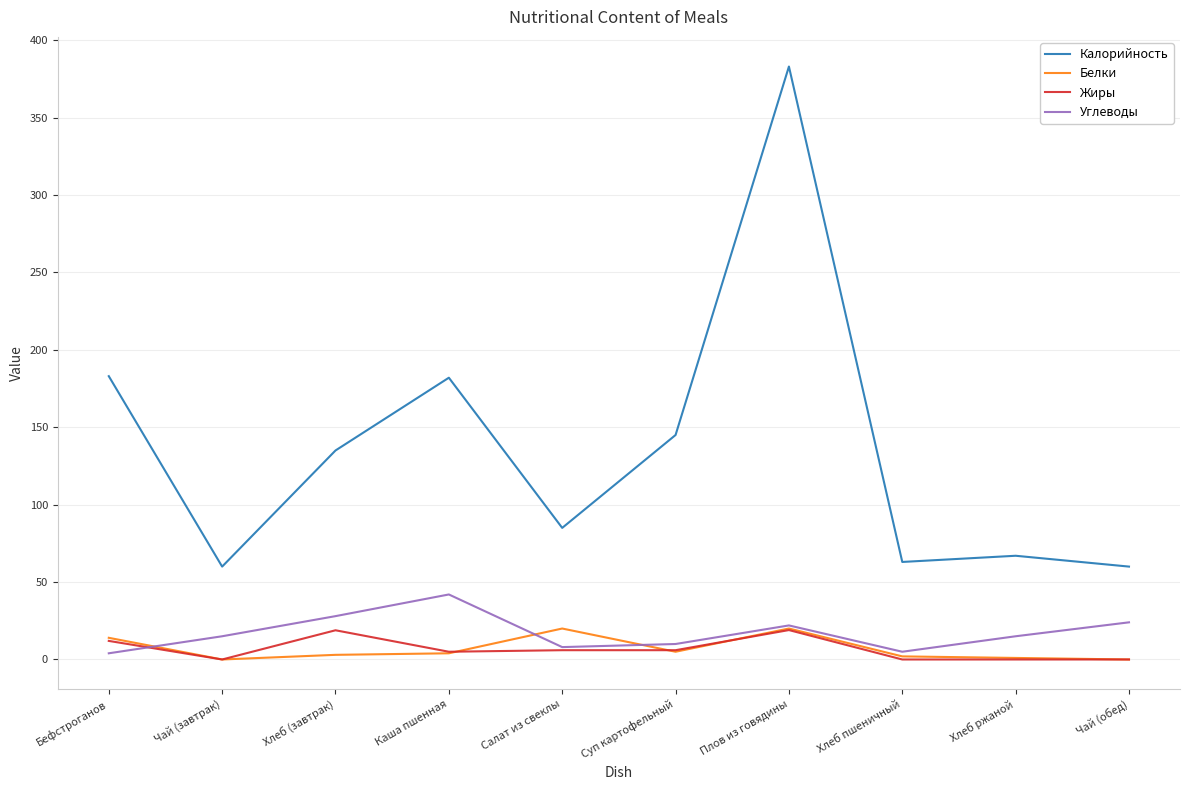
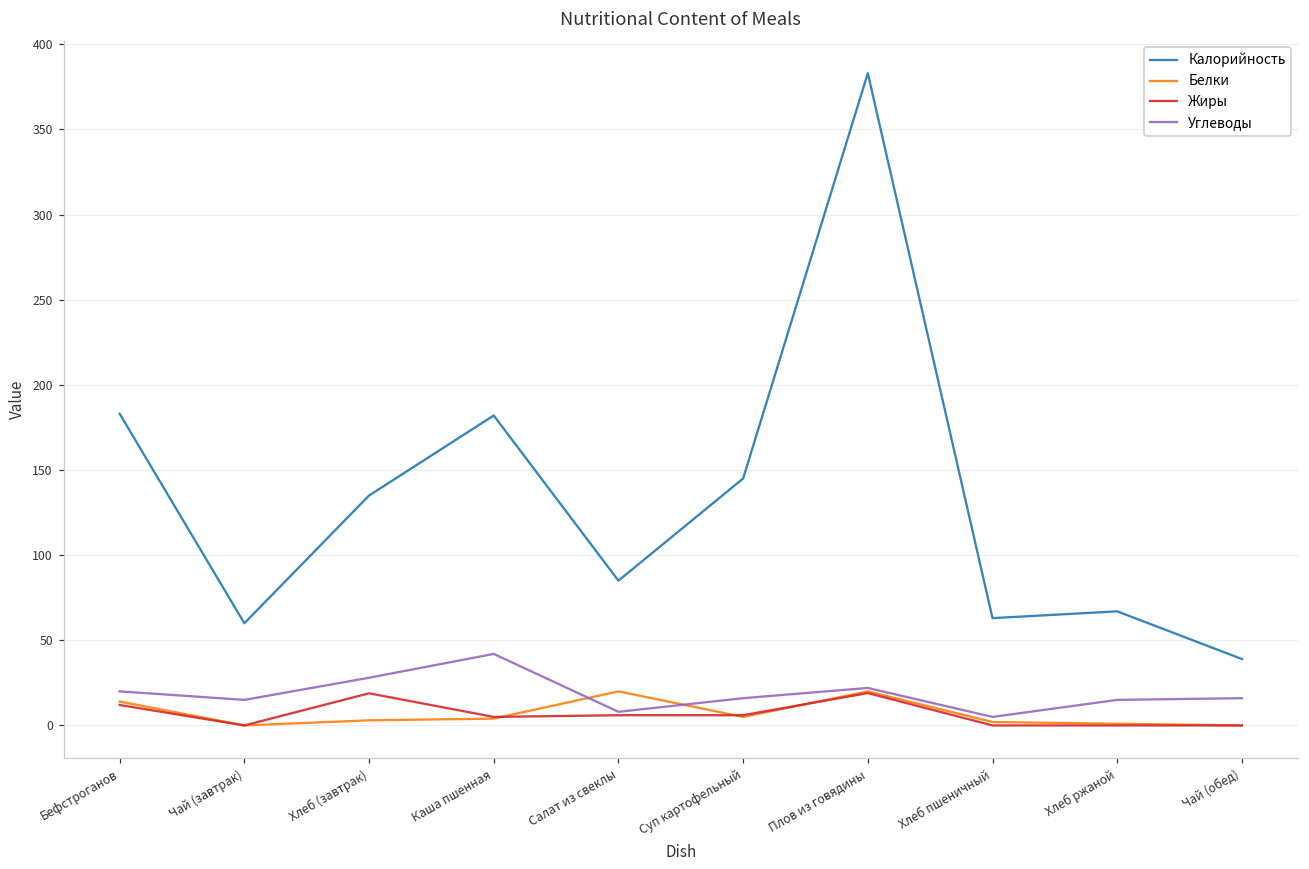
  {
    "Калорийность": {
      "Бефстроганов": 183,
      "Чай (завтрак)": 60,
      "Хлеб (завтрак)": 135,
      "Каша пшенная": 182,
      "Салат из свеклы": 85,
      "Суп картофельный": 145,
      "Плов из говядины": 383,
      "Хлеб пшеничный": 63,
      "Хлеб ржаной": 67,
-     "Чай (обед)": 60
+     "Чай (обед)": 39
    },
    "Белки": {
      "Бефстроганов": 14,
      "Хлеб (завтрак)": 3,
      "Салат из свеклы": 20,
      "Хлеб пшеничный": 2
    },
    "Жиры": {
      "Бефстроганов": 12,
      "Хлеб (завтрак)": 19,
      "Салат из свеклы": 6,
      "Хлеб пшеничный": 0
    },
    "Углеводы": {
-     "Бефстроганов": 4,
+     "Бефстроганов": 20,
      "Чай (завтрак)": 15,
      "Хлеб (завтрак)": 28,
      "Каша пшенная": 42,
      "Салат из свеклы": 8,
-     "Суп картофельный": 10,
+     "Суп картофельный": 16,
      "Плов из говядины": 22,
      "Хлеб пшеничный": 5,
      "Хлеб ржаной": 15,
-     "Чай (обед)": 24
+     "Чай (обед)": 16
    }
  }
